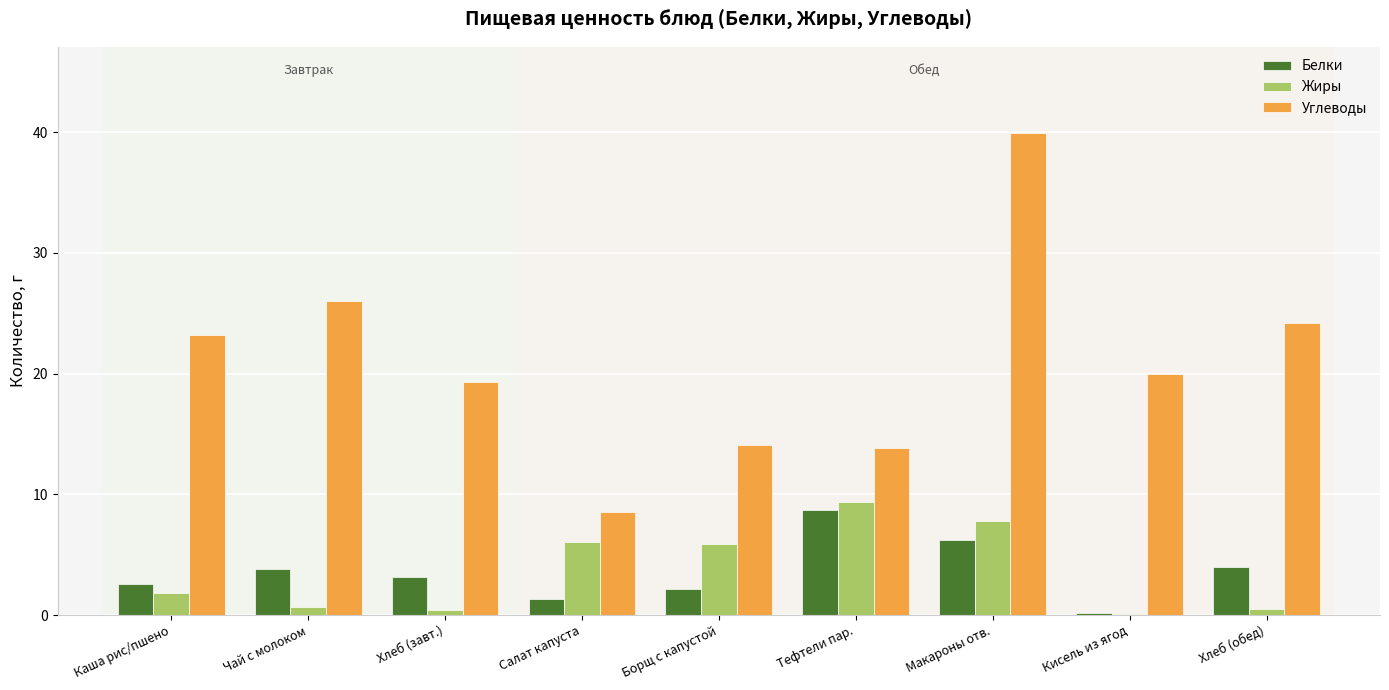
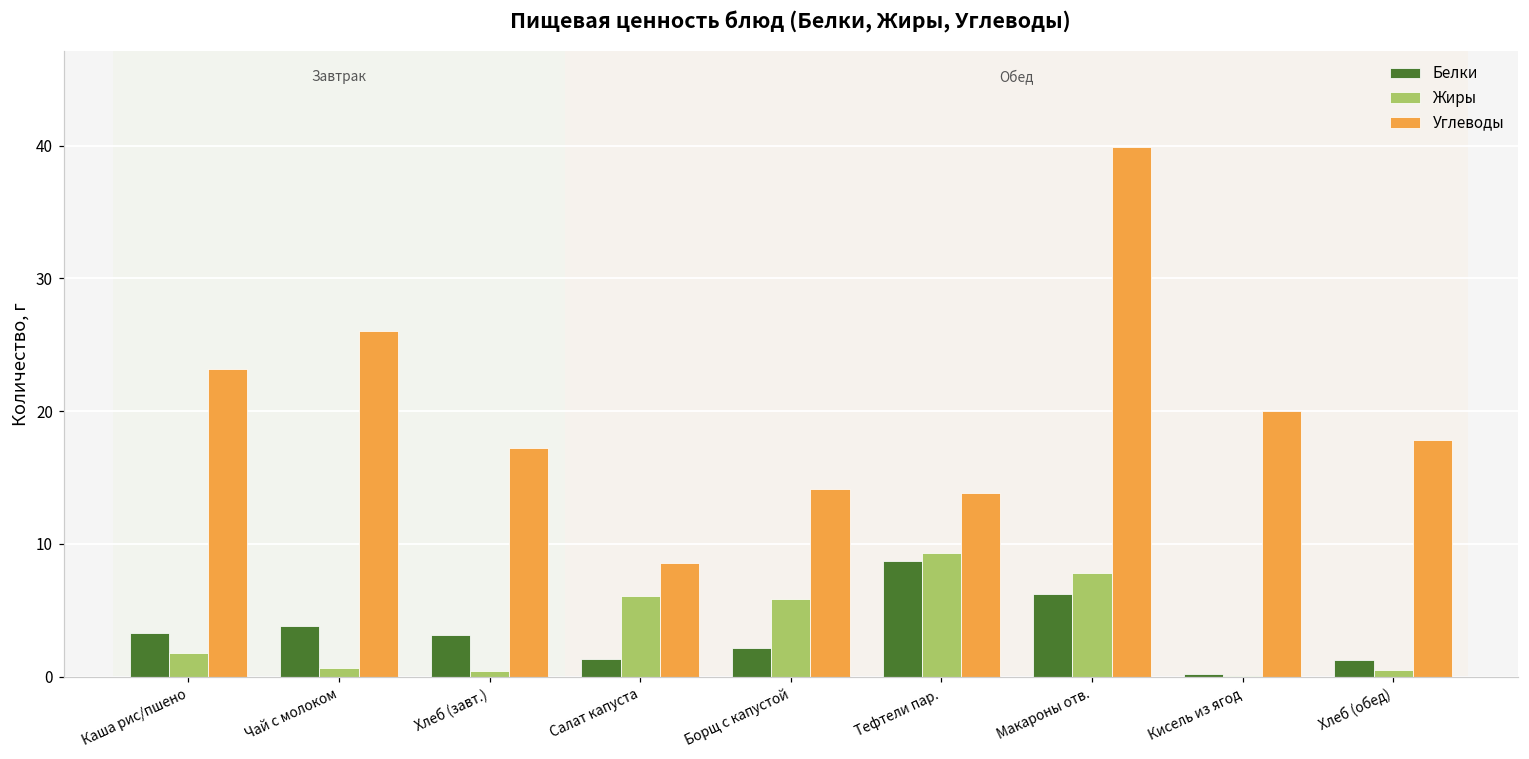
  {
    "Белки": {
-     "Каша рис/пшено": 2.6,
+     "Каша рис/пшено": 3.3,
      "Чай с молоком": 3.8,
      "Хлеб (завт.)": 3.2,
      "Салат капуста": 1.3,
      "Борщ с капустой": 2.2,
      "Тефтели пар.": 8.7,
      "Макароны отв.": 6.2,
-     "Хлеб (обед)": 4.0
+     "Хлеб (обед)": 1.3
    },
    "Жиры": {
      "Каша рис/пшено": 1.8,
      "Чай с молоком": 0.7,
      "Хлеб (завт.)": 0.4,
      "Салат капуста": 6.1,
      "Борщ с капустой": 5.9,
      "Тефтели пар.": 9.3,
      "Макароны отв.": 7.8,
      "Хлеб (обед)": 0.5
    },
    "Углеводы": {
      "Каша рис/пшено": 23.2,
      "Чай с молоком": 26.0,
-     "Хлеб (завт.)": 19.3,
+     "Хлеб (завт.)": 17.3,
      "Салат капуста": 8.5,
      "Борщ с капустой": 14.1,
      "Тефтели пар.": 13.8,
      "Макароны отв.": 39.9,
      "Кисель из ягод": 20.0,
-     "Хлеб (обед)": 24.2
+     "Хлеб (обед)": 17.8
    }
  }
